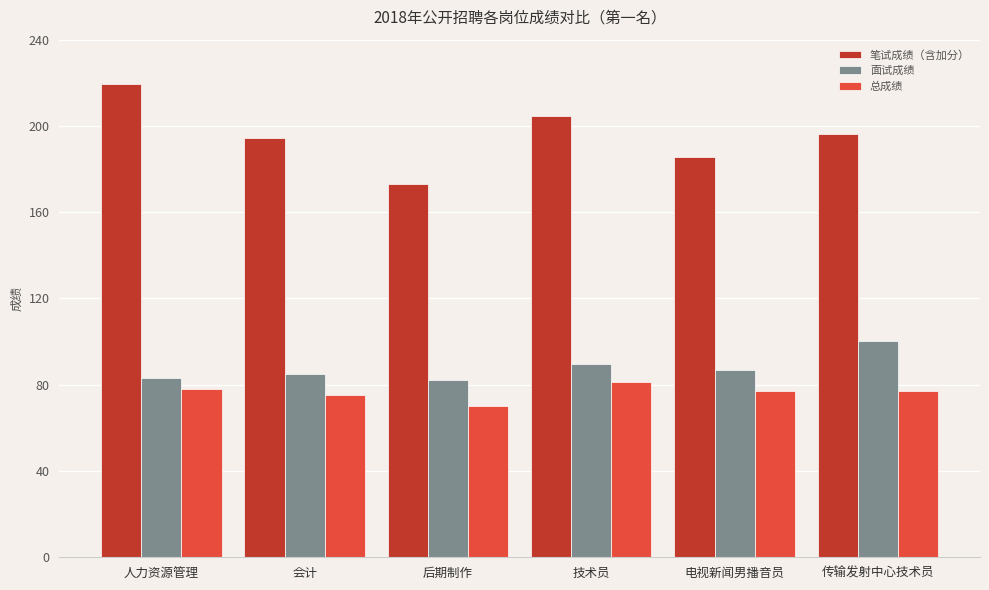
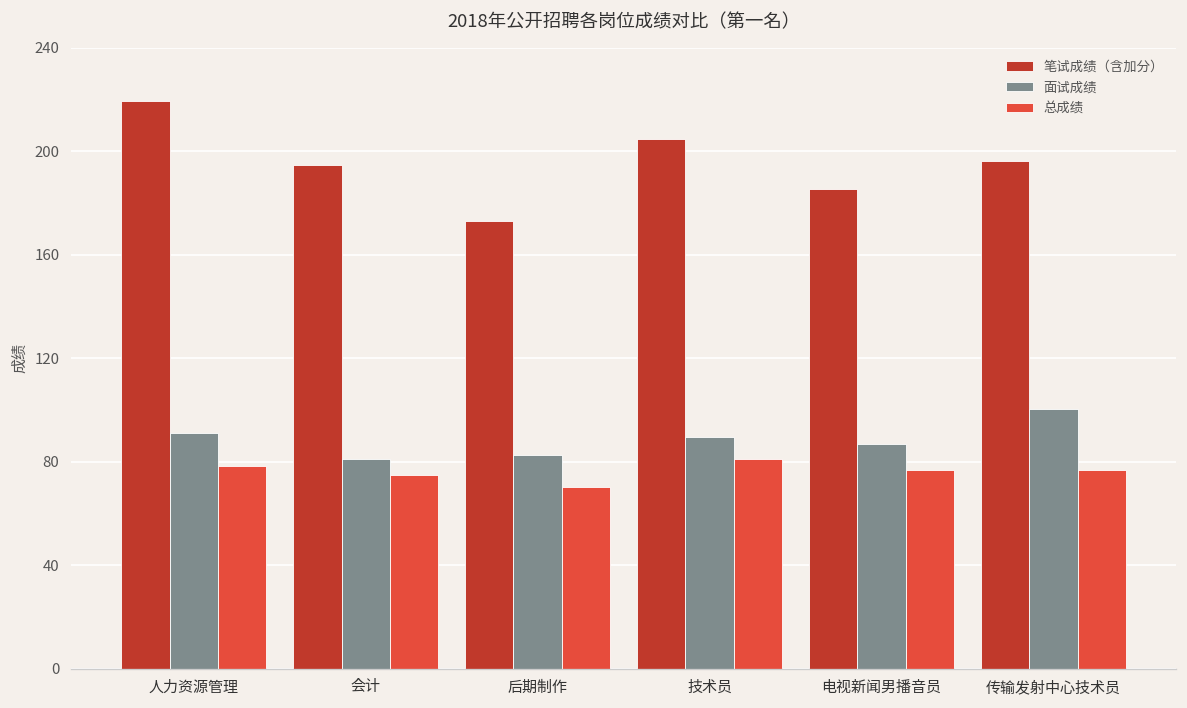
  {
    "面试成绩": {
-     "人力资源管理": 83,
-     "会计": 85,
+     "人力资源管理": 91,
+     "会计": 81,
      "后期制作": 82,
      "技术员": 89,
      "电视新闻男播音员": 87,
      "传输发射中心技术员": 100
    }
  }
